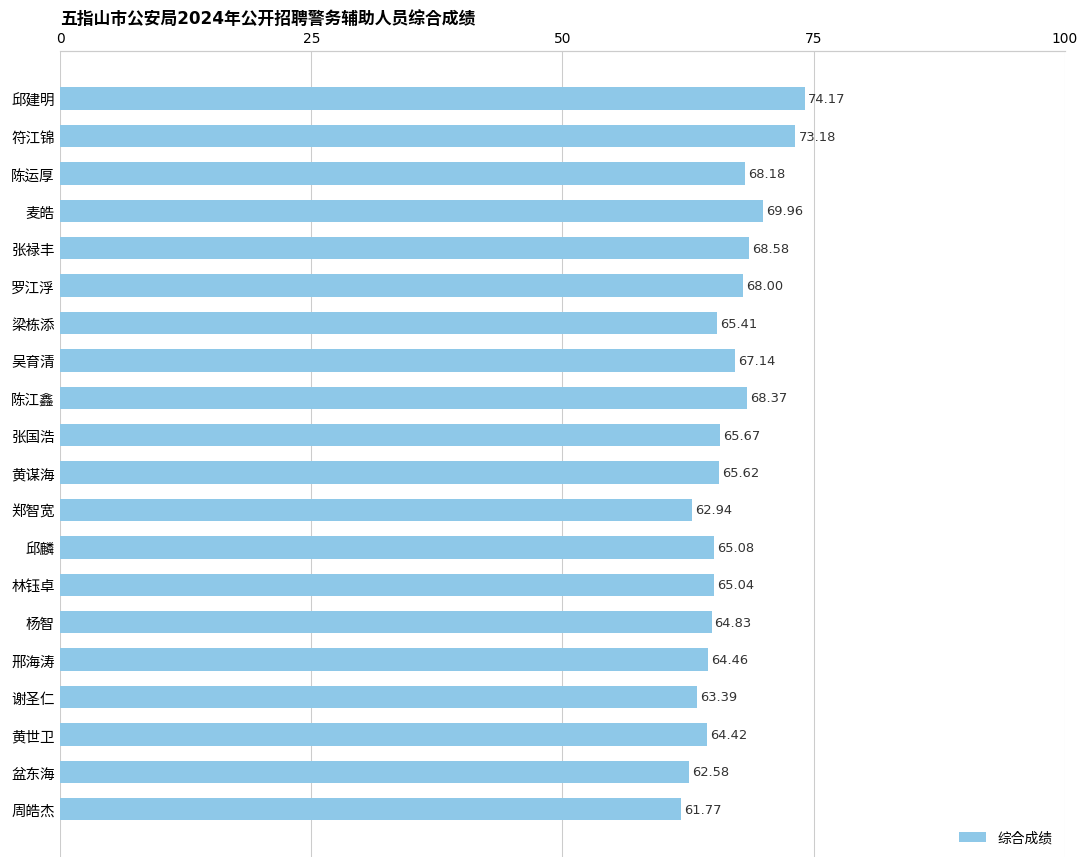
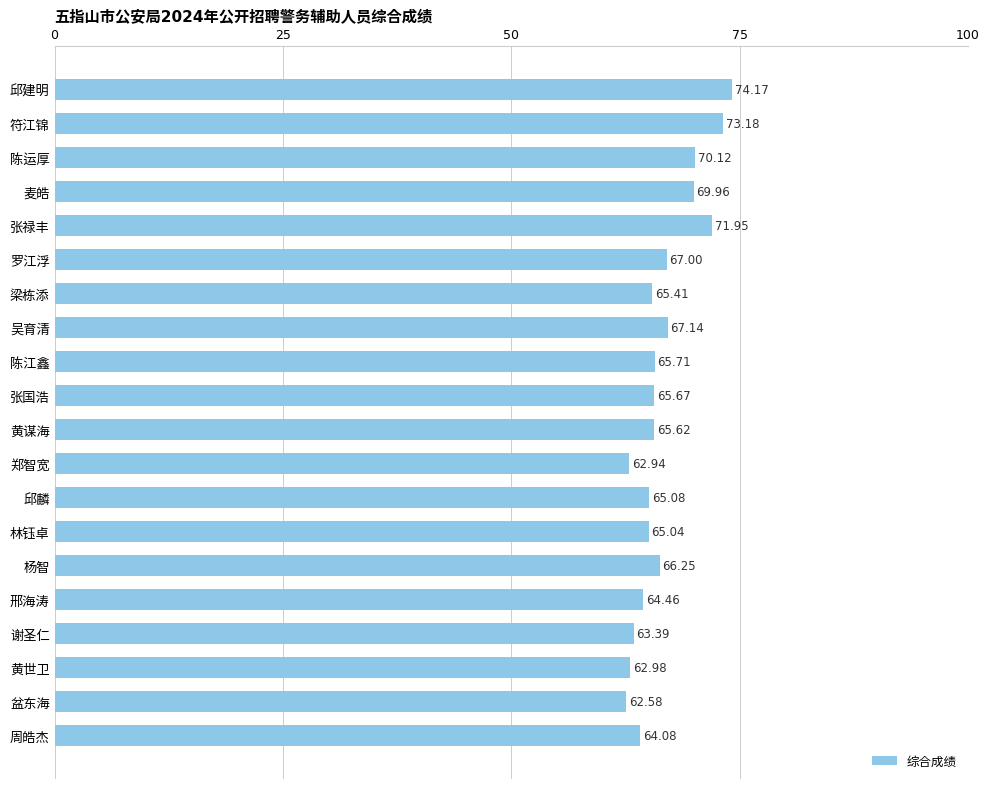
  {
    "邱建明": 74.17,
    "符江锦": 73.18,
-   "陈运厚": 68.18,
+   "陈运厚": 70.12,
    "麦皓": 69.96,
-   "张禄丰": 68.58,
-   "罗江浮": 68.00,
+   "张禄丰": 71.95,
+   "罗江浮": 67.00,
    "梁栋添": 65.41,
    "吴育清": 67.14,
-   "陈江鑫": 68.37,
+   "陈江鑫": 65.71,
    "张国浩": 65.67,
    "黄谋海": 65.62,
    "郑智宽": 62.94,
    "邱麟": 65.08,
    "林钰卓": 65.04,
-   "杨智": 64.83,
+   "杨智": 66.25,
    "邢海涛": 64.46,
    "谢圣仁": 63.39,
-   "黄世卫": 64.42,
+   "黄世卫": 62.98,
    "盆东海": 62.58,
-   "周皓杰": 61.77
+   "周皓杰": 64.08
  }
